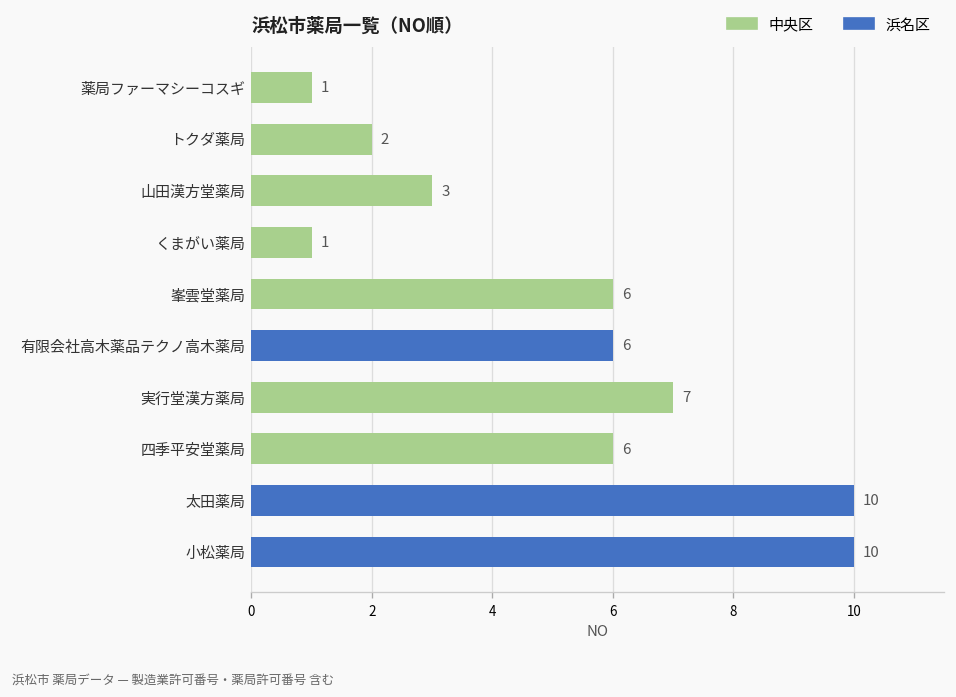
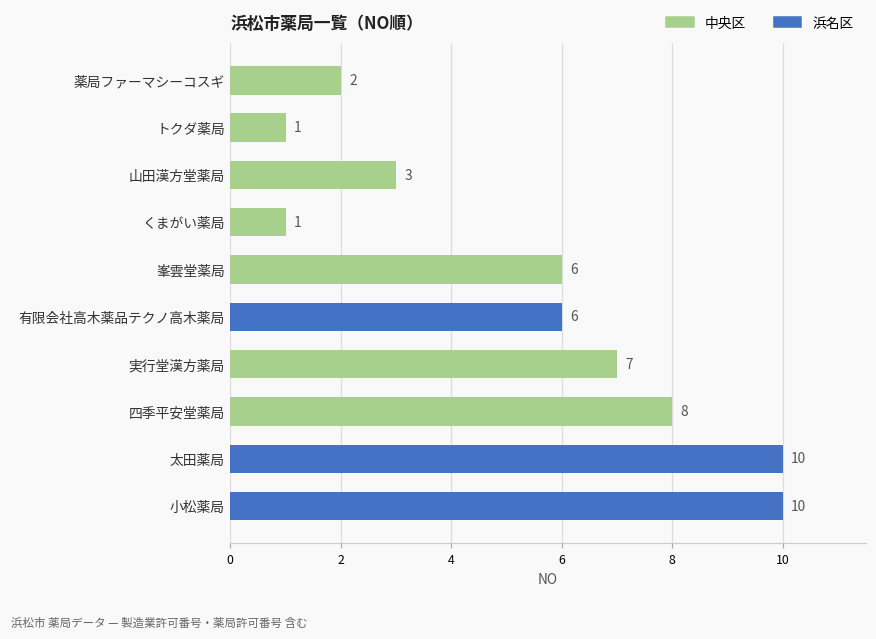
  {
-   "薬局ファーマシーコスギ": 1,
-   "トクダ薬局": 2,
+   "薬局ファーマシーコスギ": 2,
+   "トクダ薬局": 1,
    "山田漢方堂薬局": 3,
    "くまがい薬局": 1,
    "峯雲堂薬局": 6,
    "有限会社高木薬品テクノ高木薬局": 6,
    "実行堂漢方薬局": 7,
-   "四季平安堂薬局": 6,
+   "四季平安堂薬局": 8,
    "太田薬局": 10,
    "小松薬局": 10
  }
